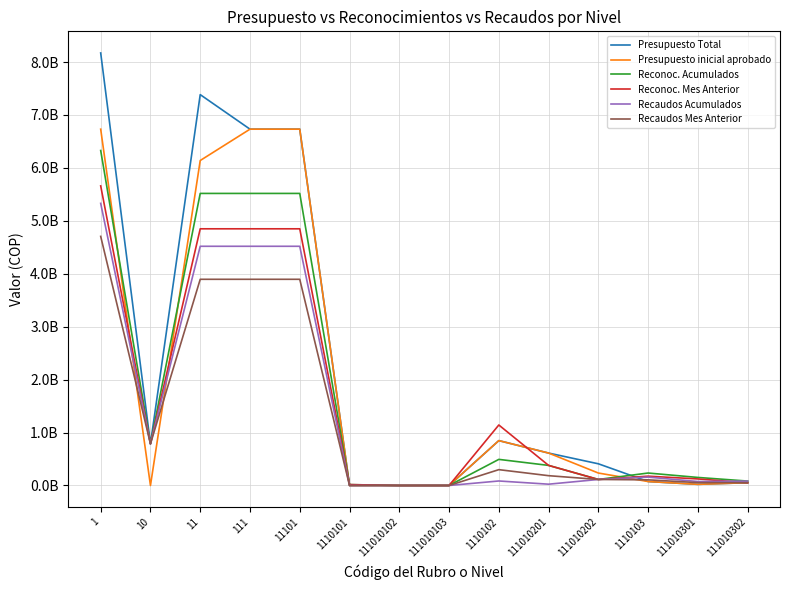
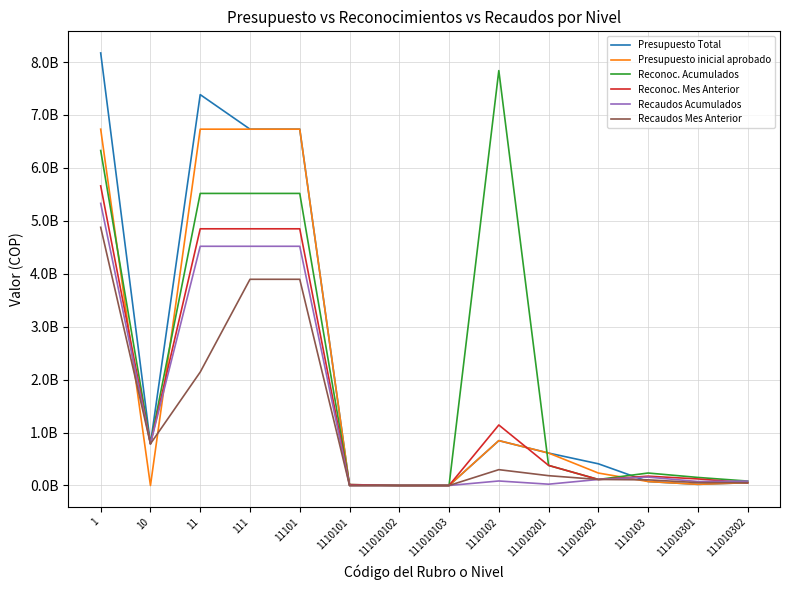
  {
    "Presupuesto Total": {
      "1": 8200000000,
      "11": 7400000000,
      "111010202": 400000000
    },
    "Presupuesto inicial aprobado": {
      "1": 6700000000,
      "10": 0,
-     "11": 6100000000,
+     "11": 6700000000,
      "111010202": 200000000
    },
    "Reconoc. Acumulados": {
      "1": 6300000000,
      "11": 5500000000,
      "111": 5500000000,
      "11101": 5500000000,
-     "1110102": 500000000,
+     "1110102": 7800000000,
      "1110103": 200000000
    },
    "Reconoc. Mes Anterior": {
      "1": 5700000000,
      "11": 4800000000,
      "111": 4800000000,
      "11101": 4800000000,
      "1110102": 1100000000
    },
    "Recaudos Acumulados": {
      "1": 5300000000,
      "11": 4500000000,
      "111": 4500000000,
      "11101": 4500000000,
      "1110102": 100000000,
      "111010201": 0
    },
    "Recaudos Mes Anterior": {
-     "1": 4700000000,
-     "11": 3900000000,
+     "1": 4900000000,
+     "11": 2100000000,
      "111": 3900000000,
      "11101": 3900000000,
      "1110102": 300000000,
      "111010201": 200000000
    }
  }
